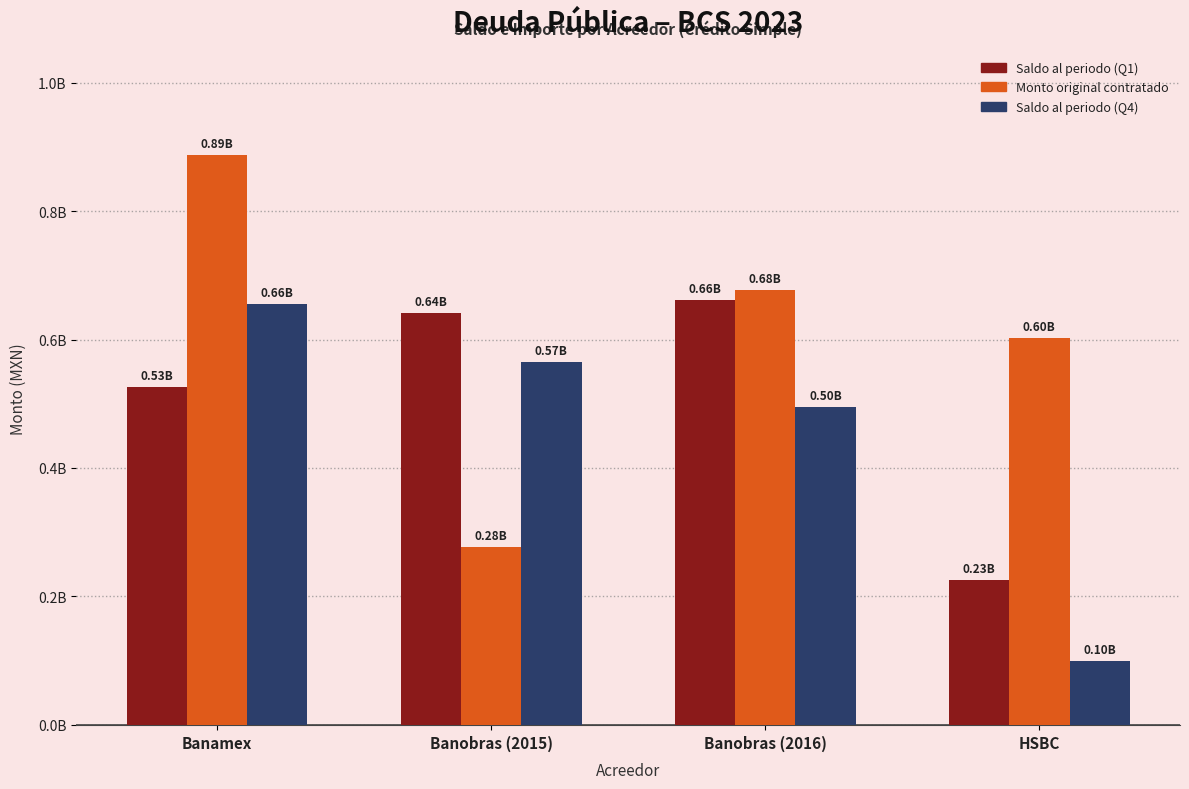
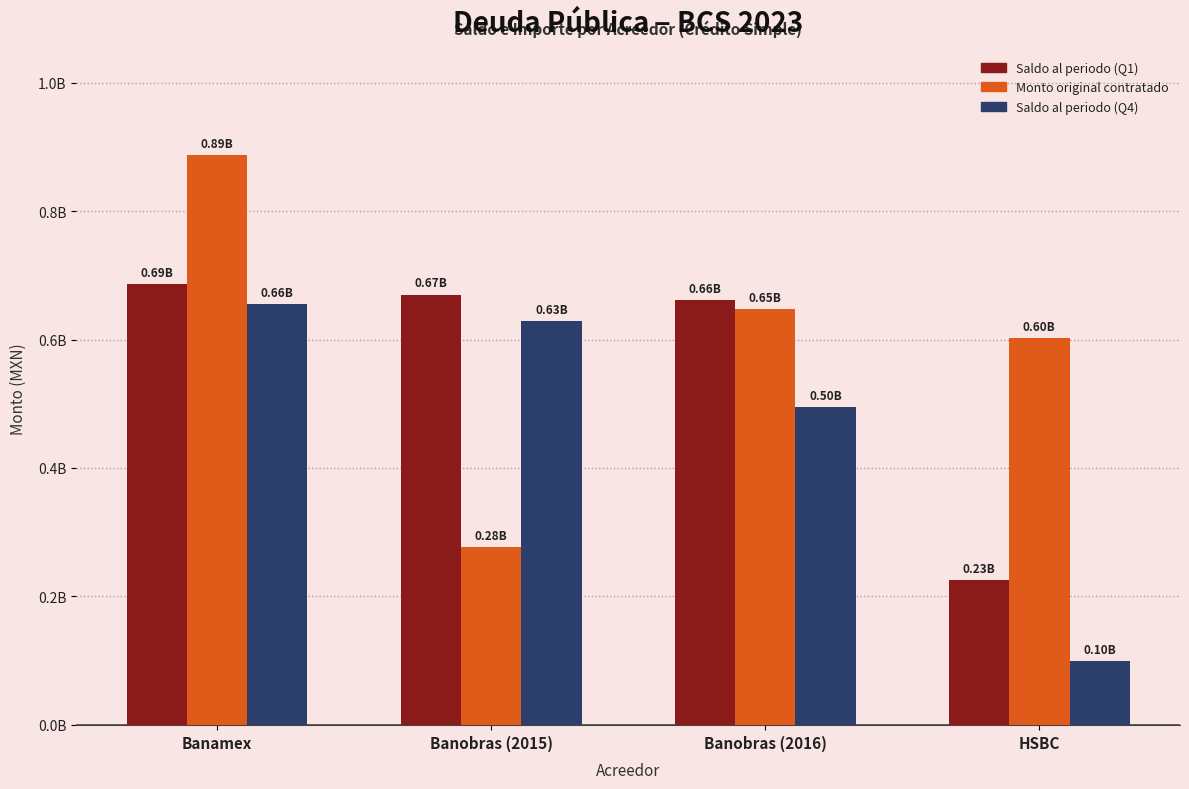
  {
    "Saldo al periodo (Q1)": {
-     "Banamex": "0.53B",
-     "Banobras (2015)": "0.64B",
+     "Banamex": "0.69B",
+     "Banobras (2015)": "0.67B",
      "Banobras (2016)": "0.66B",
      "HSBC": "0.23B"
    },
    "Monto original contratado": {
      "Banamex": "0.89B",
      "Banobras (2015)": "0.28B",
-     "Banobras (2016)": "0.68B",
+     "Banobras (2016)": "0.65B",
      "HSBC": "0.60B"
    },
    "Saldo al periodo (Q4)": {
      "Banamex": "0.66B",
-     "Banobras (2015)": "0.57B",
+     "Banobras (2015)": "0.63B",
      "Banobras (2016)": "0.50B",
      "HSBC": "0.10B"
    }
  }
